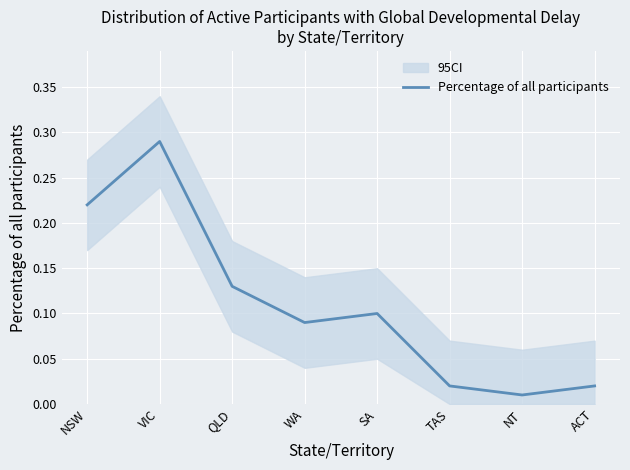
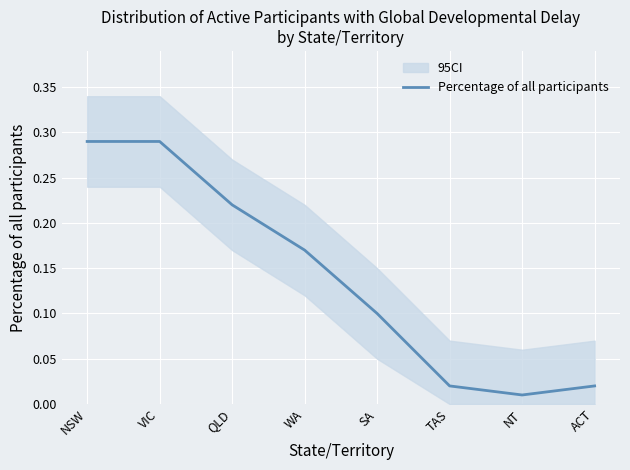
  {
    "Percentage of all participants": {
-     "NSW": 0.22,
+     "NSW": 0.29,
      "VIC": 0.29,
-     "QLD": 0.13,
-     "WA": 0.09,
+     "QLD": 0.22,
+     "WA": 0.17,
      "SA": 0.10,
      "TAS": 0.02,
      "NT": 0.01,
      "ACT": 0.02
    },
    "95CI": {
      "TAS": 0.07,
      "NT": 0.06,
      "ACT": 0.07
    }
  }
